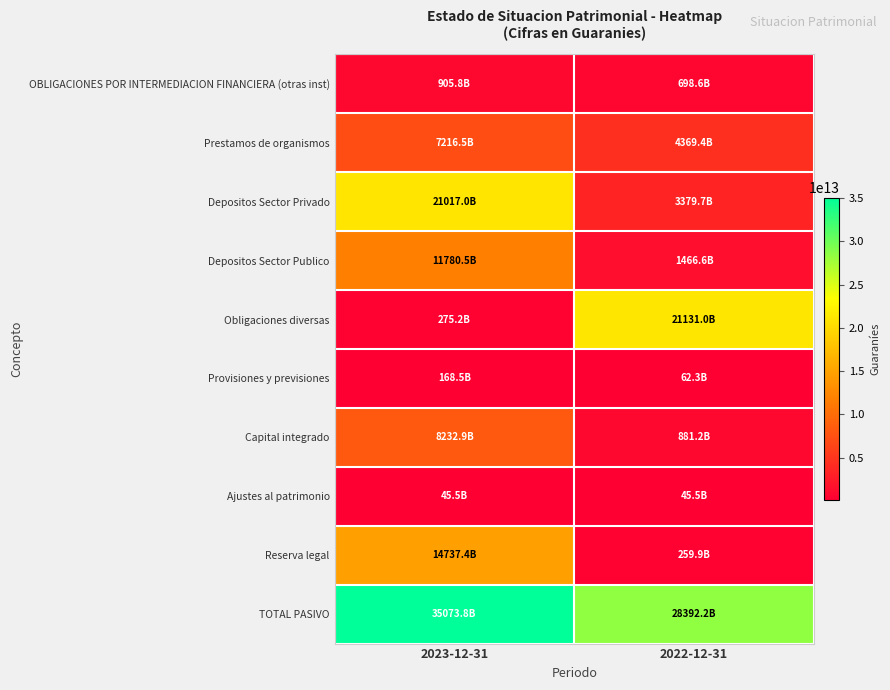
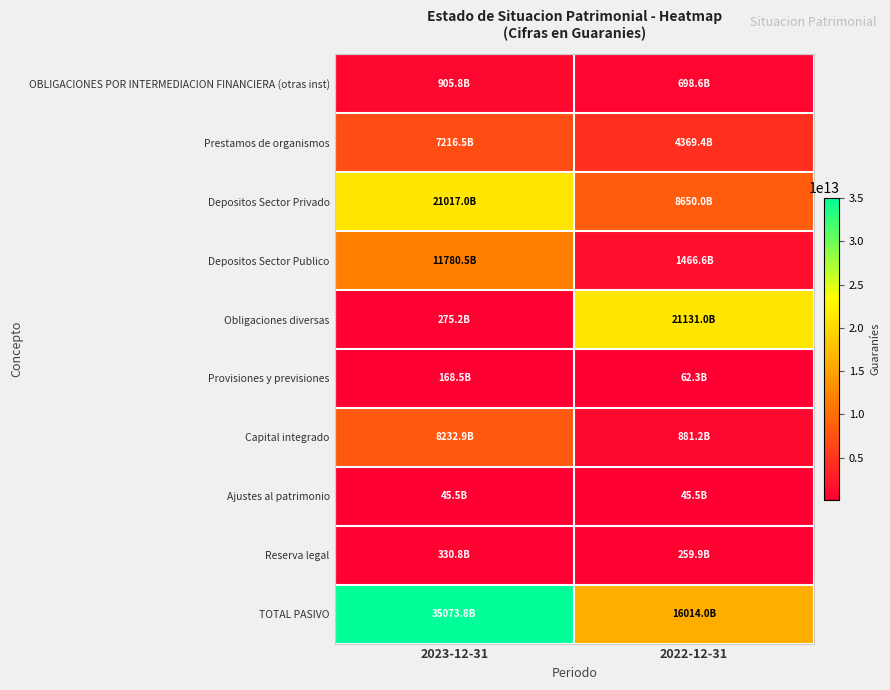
  {
    "OBLIGACIONES POR INTERMEDIACION FINANCIERA (otras inst)": {
      "2023-12-31": "905.8B",
      "2022-12-31": "698.6B"
    },
    "Prestamos de organismos": {
      "2023-12-31": "7216.5B",
      "2022-12-31": "4369.4B"
    },
    "Depositos Sector Privado": {
      "2023-12-31": "21017.0B",
-     "2022-12-31": "3379.7B"
+     "2022-12-31": "8650.0B"
    },
    "Depositos Sector Publico": {
      "2023-12-31": "11780.5B",
      "2022-12-31": "1466.6B"
    },
    "Obligaciones diversas": {
      "2023-12-31": "275.2B",
      "2022-12-31": "21131.0B"
    },
    "Provisiones y previsiones": {
      "2023-12-31": "168.5B",
      "2022-12-31": "62.3B"
    },
    "Capital integrado": {
      "2023-12-31": "8232.9B",
      "2022-12-31": "881.2B"
    },
    "Ajustes al patrimonio": {
      "2023-12-31": "45.5B",
      "2022-12-31": "45.5B"
    },
    "Reserva legal": {
-     "2023-12-31": "14737.4B",
+     "2023-12-31": "330.8B",
      "2022-12-31": "259.9B"
    },
    "TOTAL PASIVO": {
      "2023-12-31": "35073.8B",
-     "2022-12-31": "28392.2B"
+     "2022-12-31": "16014.0B"
    }
  }
